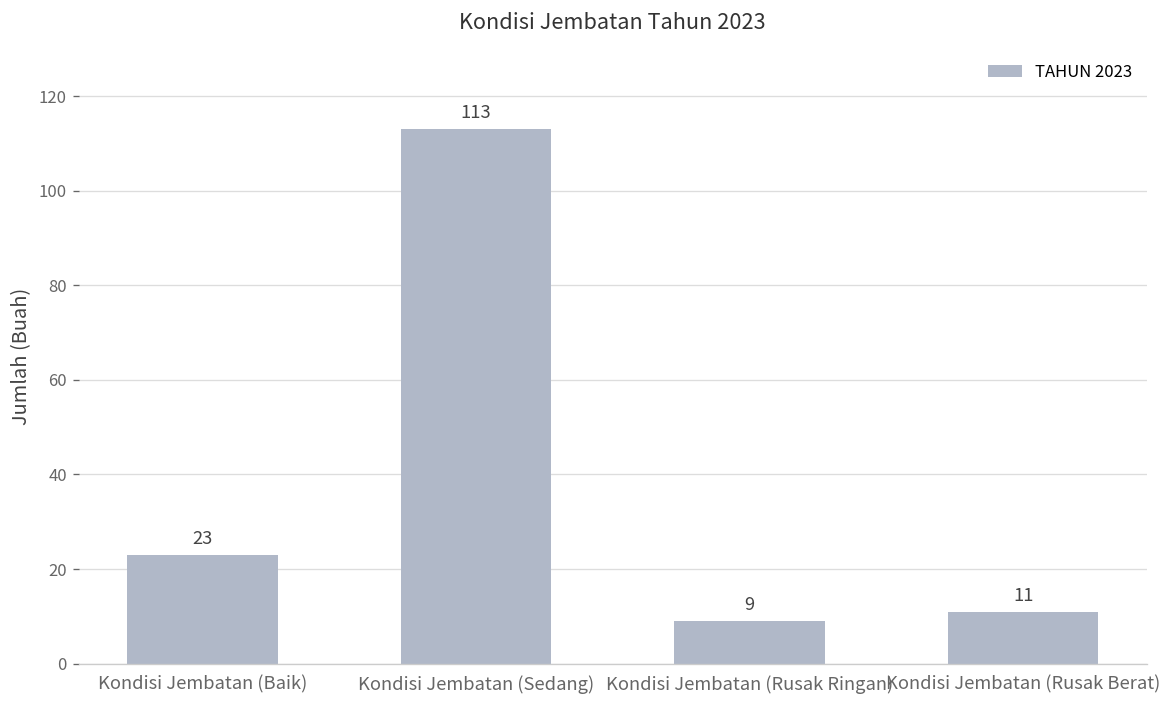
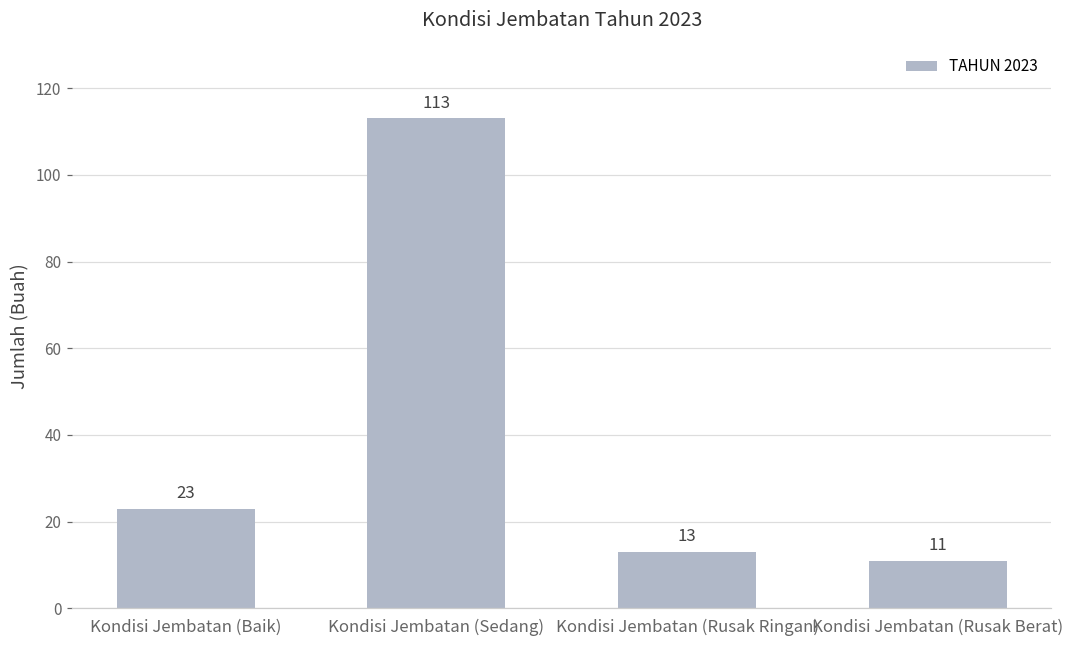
  {
    "Kondisi Jembatan (Baik)": 23,
    "Kondisi Jembatan (Sedang)": 113,
-   "Kondisi Jembatan (Rusak Ringan)": 9,
+   "Kondisi Jembatan (Rusak Ringan)": 13,
    "Kondisi Jembatan (Rusak Berat)": 11
  }
